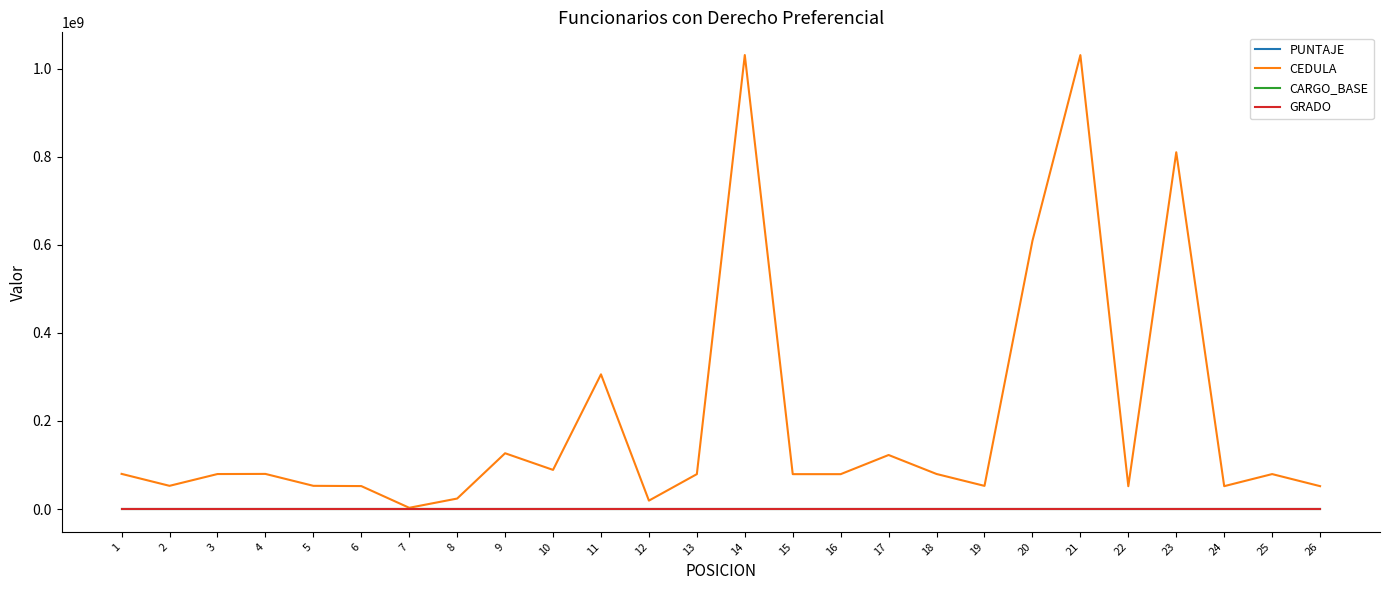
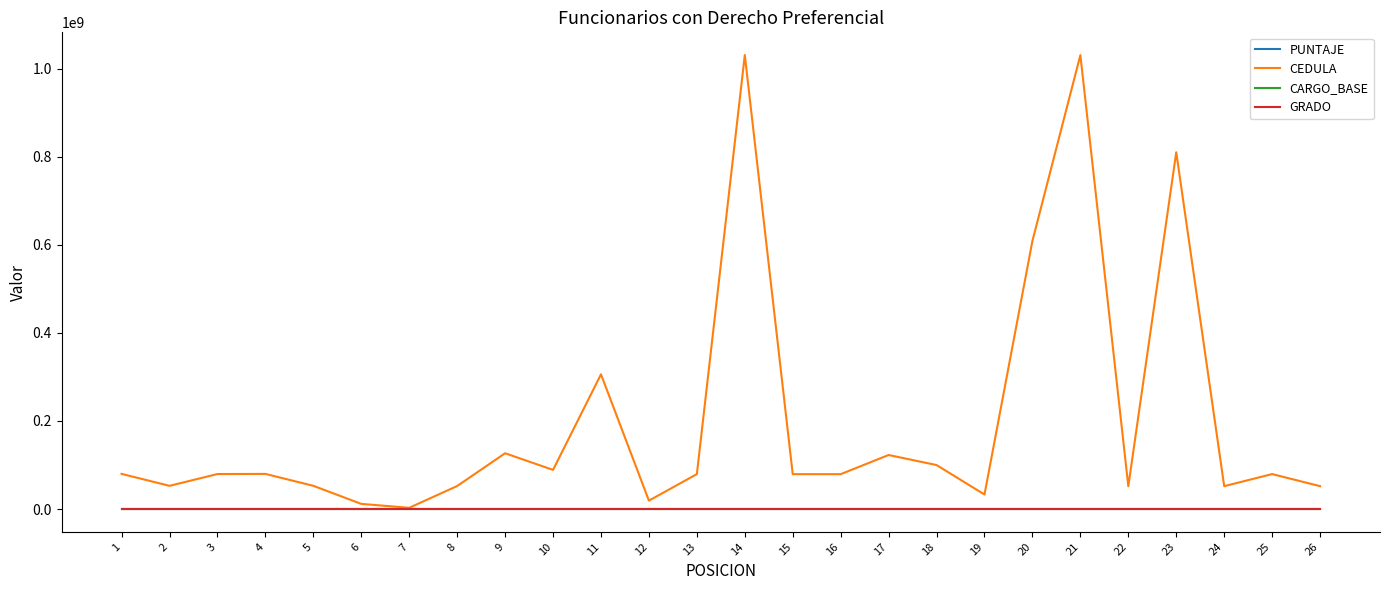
  {
    "GRADO": {
      "1": 0,
      "2": 0,
      "3": 0,
      "4": 0,
      "5": 0,
      "6": 0,
      "8": 0,
      "9": 0,
      "10": 0,
      "11": 0,
      "12": 0,
      "13": 0,
      "14": 0,
      "15": 0,
      "16": 0,
      "17": 0,
      "18": 0,
      "19": 0,
      "20": 0,
      "21": 0,
      "22": 0,
      "23": 0,
      "24": 0,
      "25": 0,
      "26": 0
    },
    "CEDULA": {
      "1": 80000000,
      "2": 50000000,
      "3": 80000000,
      "4": 80000000,
      "5": 50000000,
-     "6": 50000000,
-     "8": 20000000,
+     "6": 10000000,
+     "8": 50000000,
      "9": 130000000,
      "10": 90000000,
      "11": 310000000,
      "12": 20000000,
      "13": 80000000,
      "14": 1030000000,
      "15": 80000000,
      "16": 80000000,
      "17": 120000000,
-     "18": 80000000,
-     "19": 50000000,
+     "18": 100000000,
+     "19": 30000000,
      "20": 610000000,
      "21": 1030000000,
      "22": 50000000,
      "23": 810000000,
      "24": 50000000,
      "25": 80000000,
      "26": 50000000
    }
  }
